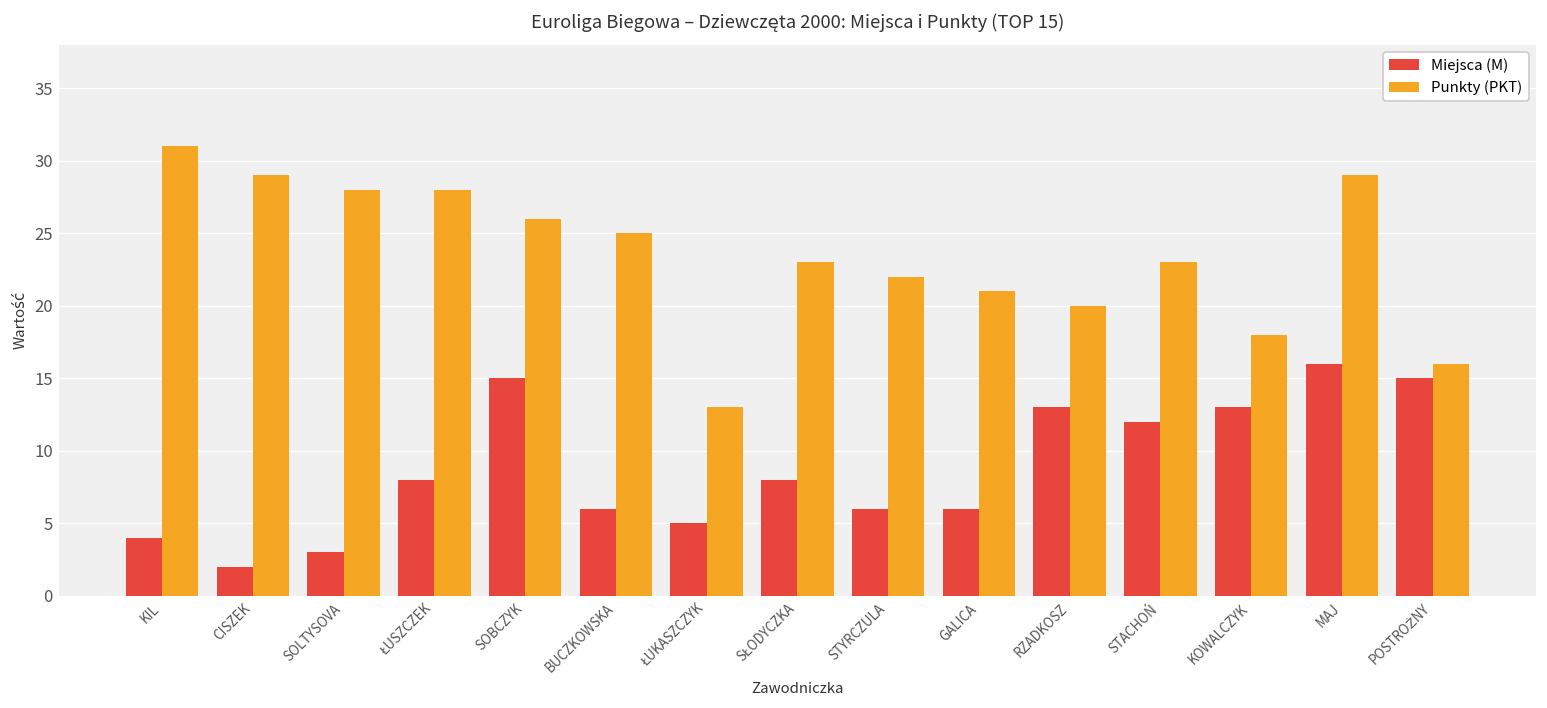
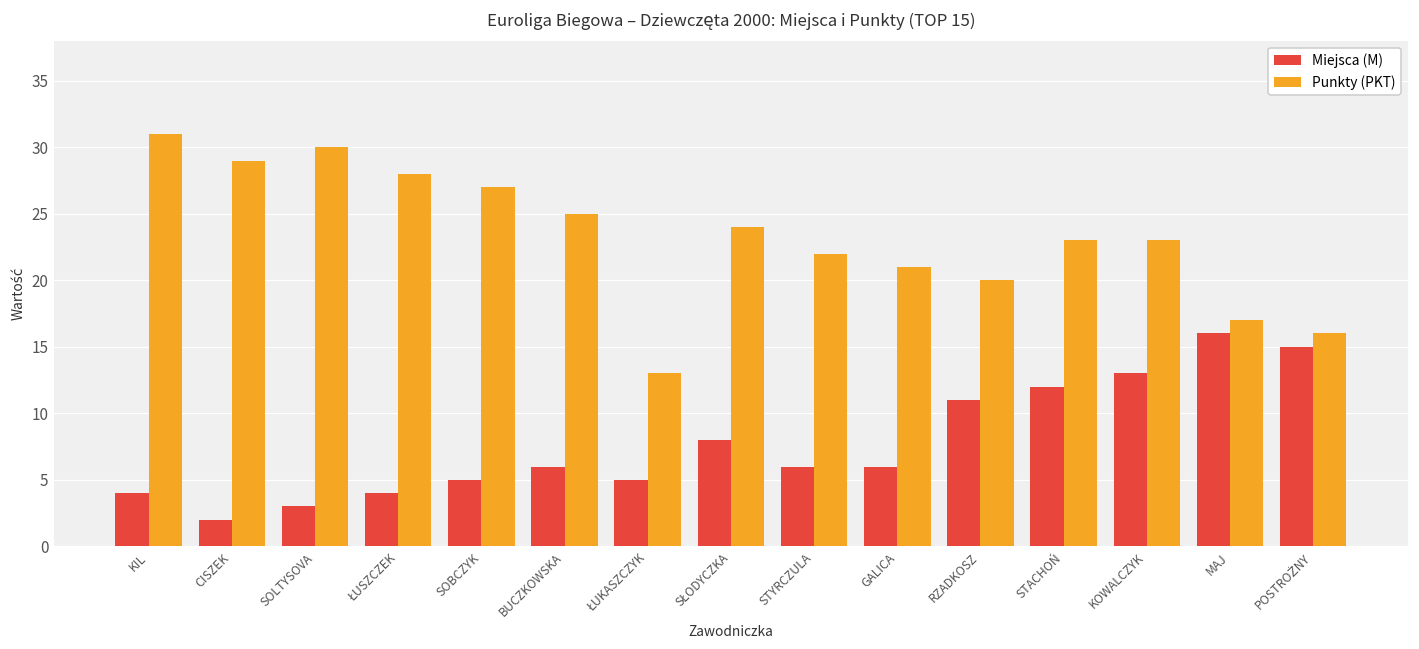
  {
    "Miejsca (M)": {
      "KIL": 4,
      "CISZEK": 2,
      "SOLTYSOVA": 3,
-     "ŁUSZCZEK": 8,
-     "SOBCZYK": 15,
+     "ŁUSZCZEK": 4,
+     "SOBCZYK": 5,
      "BUCZKOWSKA": 6,
      "ŁUKASZCZYK": 5,
      "SŁODYCZKA": 8,
      "STYRCZULA": 6,
      "GALICA": 6,
-     "RZADKOSZ": 13,
+     "RZADKOSZ": 11,
      "STACHOŃ": 12,
      "KOWALCZYK": 13,
      "MAJ": 16,
      "POSTROŻNY": 15
    },
    "Punkty (PKT)": {
      "KIL": 31,
      "CISZEK": 29,
-     "SOLTYSOVA": 28,
+     "SOLTYSOVA": 30,
      "ŁUSZCZEK": 28,
-     "SOBCZYK": 26,
+     "SOBCZYK": 27,
      "BUCZKOWSKA": 25,
      "ŁUKASZCZYK": 13,
-     "SŁODYCZKA": 23,
+     "SŁODYCZKA": 24,
      "STYRCZULA": 22,
      "GALICA": 21,
      "RZADKOSZ": 20,
      "STACHOŃ": 23,
-     "KOWALCZYK": 18,
-     "MAJ": 29,
+     "KOWALCZYK": 23,
+     "MAJ": 17,
      "POSTROŻNY": 16
    }
  }
